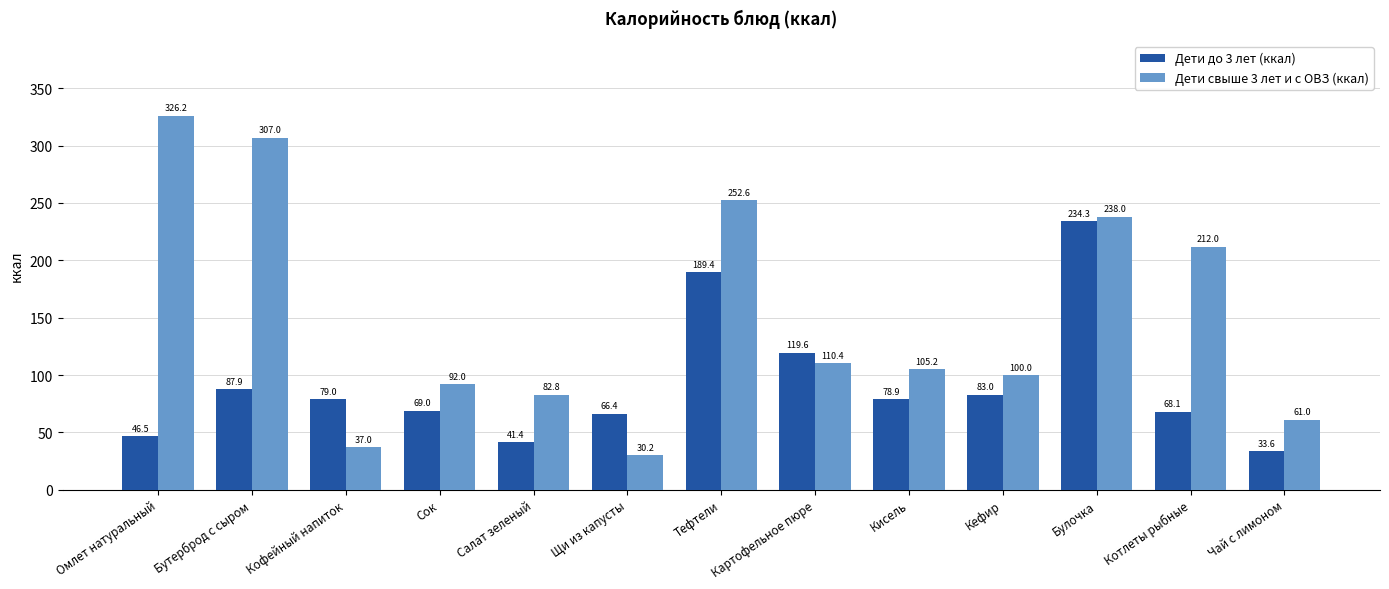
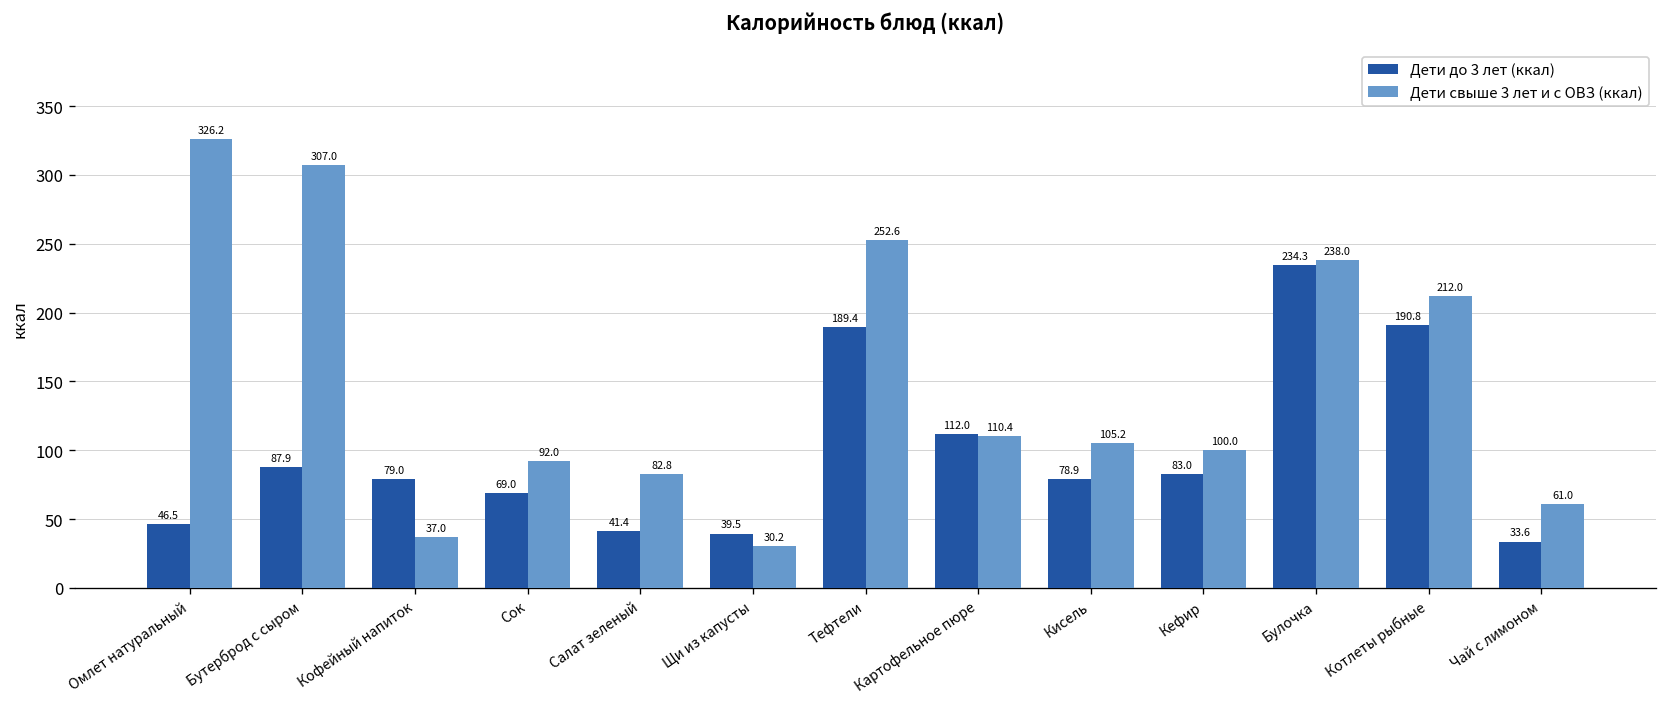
  {
    "Дети до 3 лет (ккал)": {
      "Омлет натуральный": 46.5,
      "Бутерброд с сыром": 87.9,
      "Кофейный напиток": 79.0,
      "Сок": 69.0,
      "Салат зеленый": 41.4,
-     "Щи из капусты": 66.4,
+     "Щи из капусты": 39.5,
      "Тефтели": 189.4,
-     "Картофельное пюре": 119.6,
+     "Картофельное пюре": 112.0,
      "Кисель": 78.9,
      "Кефир": 83.0,
      "Булочка": 234.3,
-     "Котлеты рыбные": 68.1,
+     "Котлеты рыбные": 190.8,
      "Чай с лимоном": 33.6
    },
    "Дети свыше 3 лет и с ОВЗ (ккал)": {
      "Омлет натуральный": 326.2,
      "Бутерброд с сыром": 307.0,
      "Кофейный напиток": 37.0,
      "Сок": 92.0,
      "Салат зеленый": 82.8,
      "Щи из капусты": 30.2,
      "Тефтели": 252.6,
      "Картофельное пюре": 110.4,
      "Кисель": 105.2,
      "Кефир": 100.0,
      "Булочка": 238.0,
      "Котлеты рыбные": 212.0,
      "Чай с лимоном": 61.0
    }
  }
